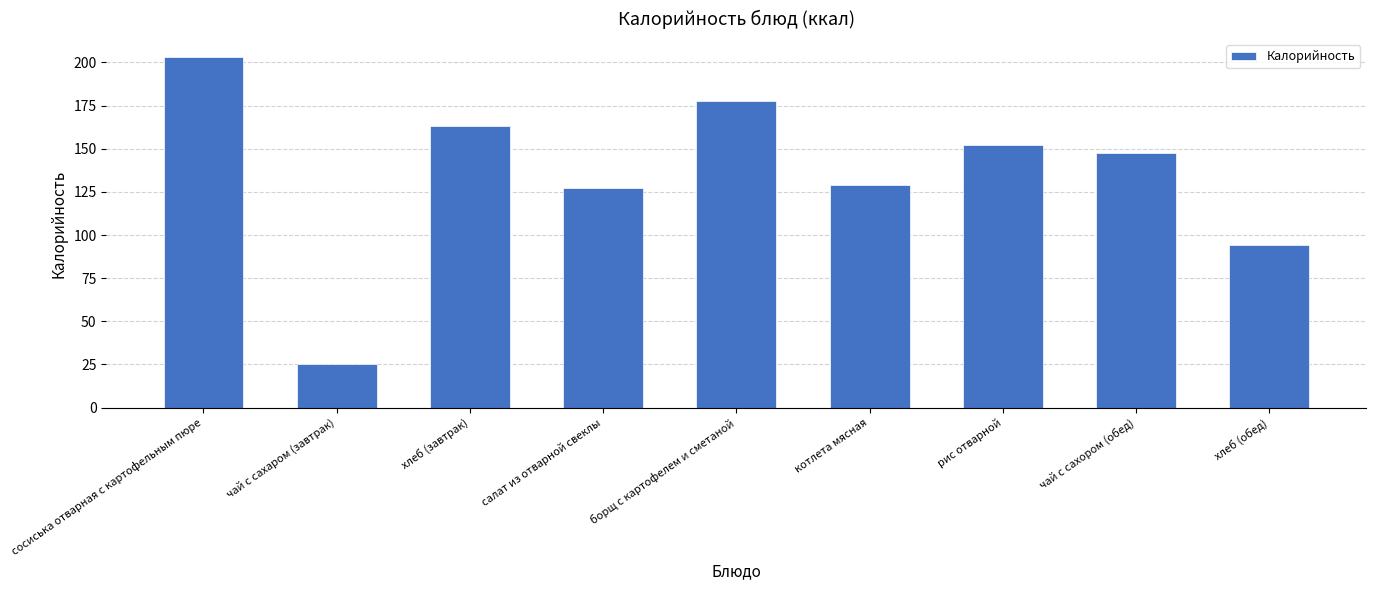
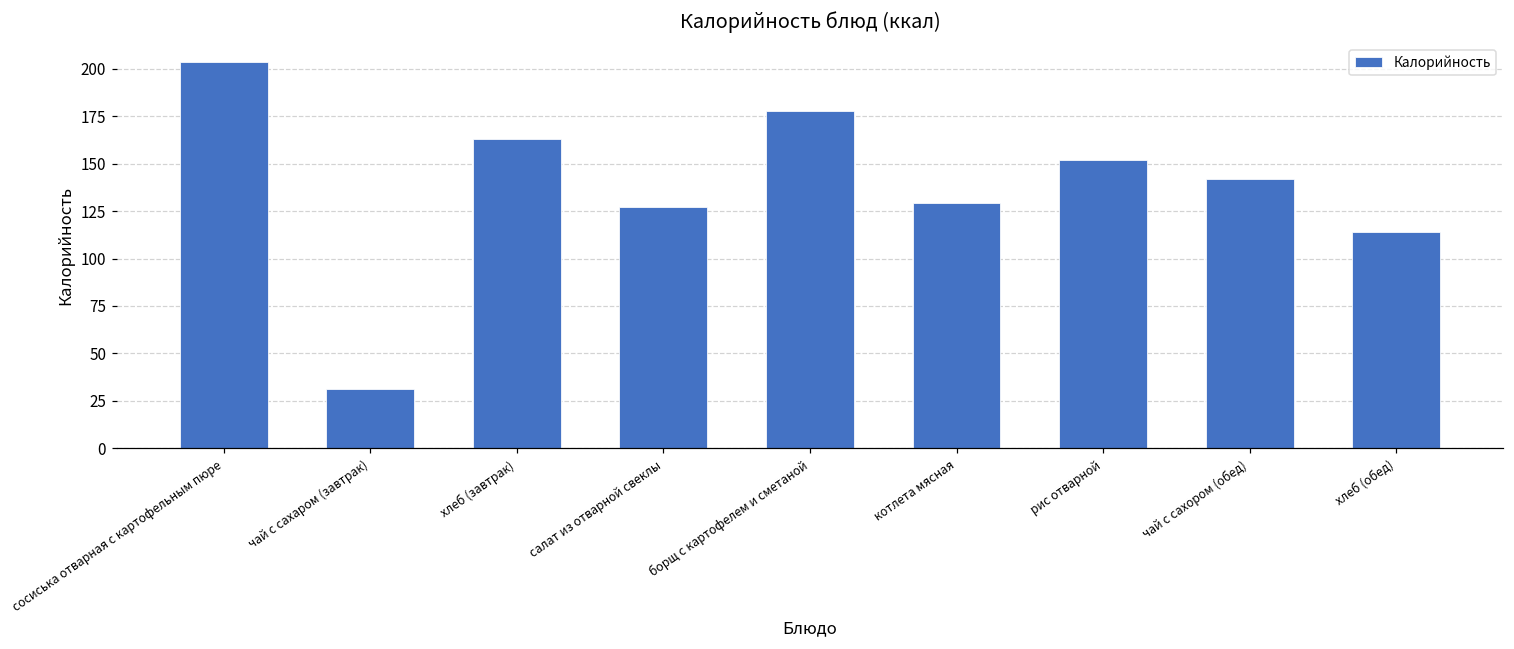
  {
    "сосиська отварная с картофельным пюре": 203,
-   "чай с сахаром (завтрак)": 25,
+   "чай с сахаром (завтрак)": 31,
    "хлеб (завтрак)": 163,
    "салат из отварной свеклы": 127,
    "борщ с картофелем и сметаной": 178,
    "котлета мясная": 129,
    "рис отварной": 152,
-   "чай с сахором (обед)": 148,
-   "хлеб (обед)": 94
+   "чай с сахором (обед)": 142,
+   "хлеб (обед)": 114
  }
